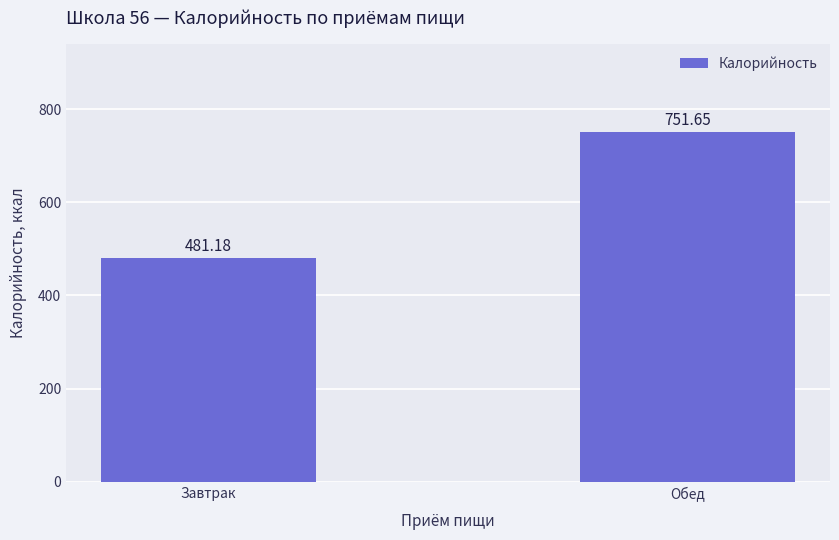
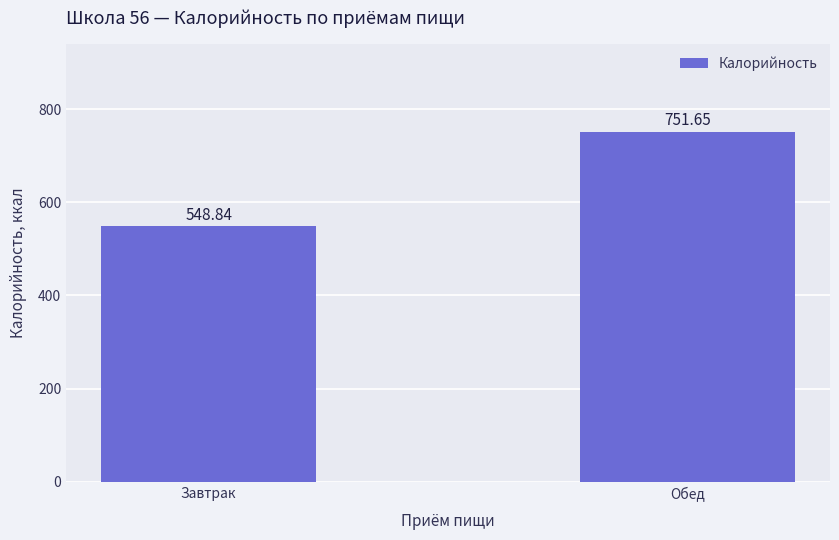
  {
-   "Завтрак": 481.18,
+   "Завтрак": 548.84,
    "Обед": 751.65
  }
